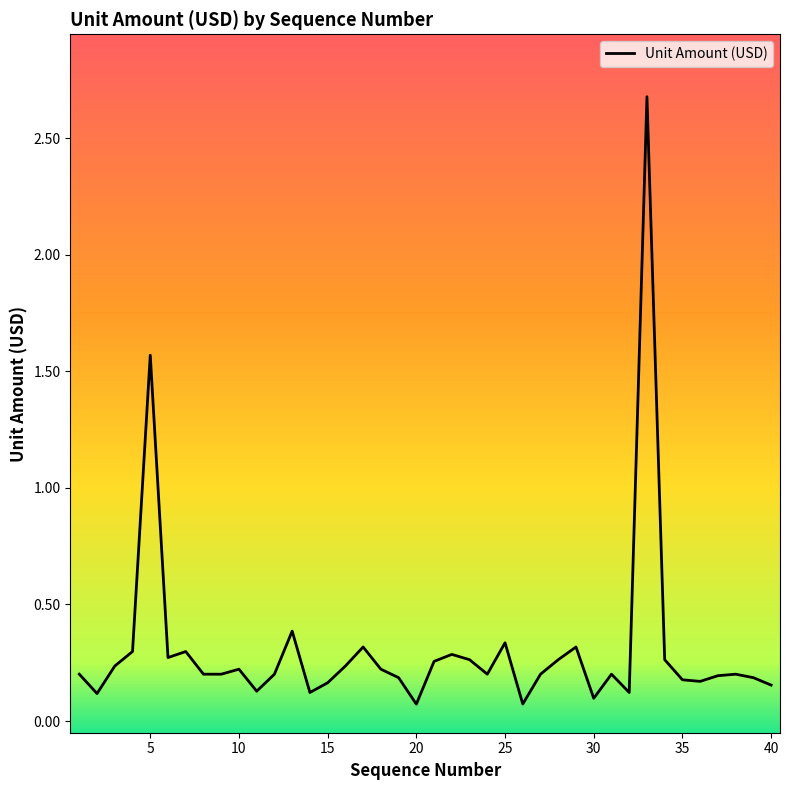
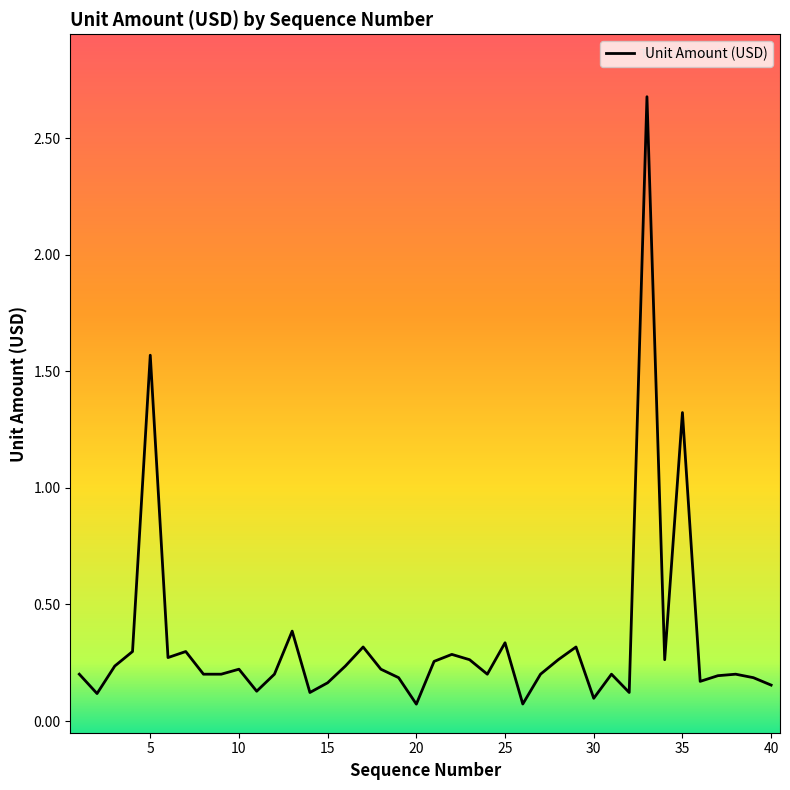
  {
    "5": 1.57,
    "10": 0.22,
    "15": 0.16,
    "20": 0.07,
    "25": 0.34,
    "30": 0.10,
-   "35": 0.18,
+   "35": 1.32,
    "40": 0.15
  }
